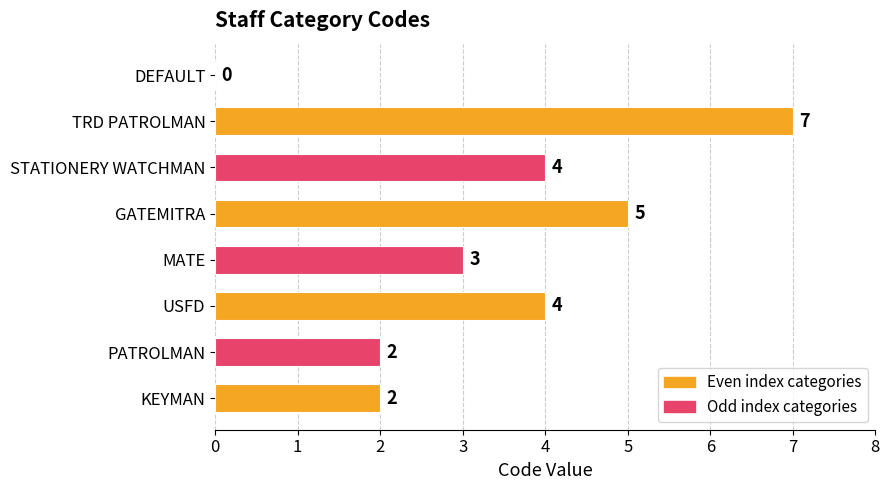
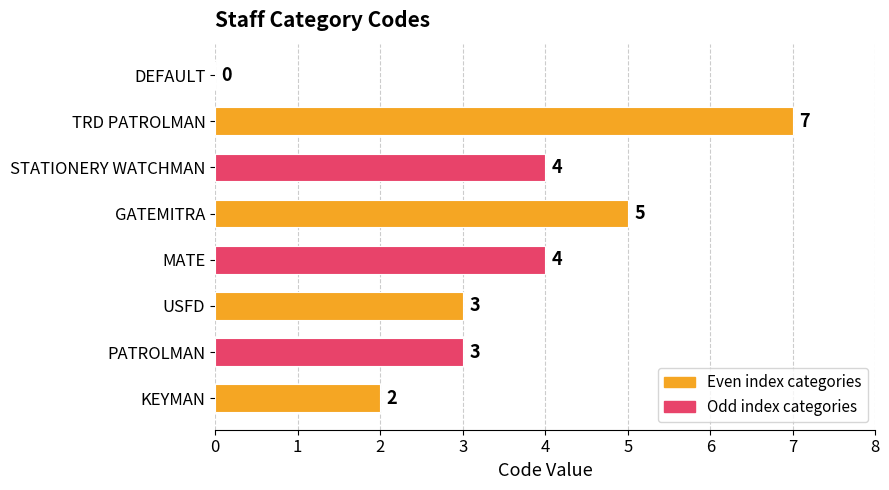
  {
    "DEFAULT": 0,
    "TRD PATROLMAN": 7,
    "STATIONERY WATCHMAN": 4,
    "GATEMITRA": 5,
-   "MATE": 3,
-   "USFD": 4,
-   "PATROLMAN": 2,
+   "MATE": 4,
+   "USFD": 3,
+   "PATROLMAN": 3,
    "KEYMAN": 2
  }
